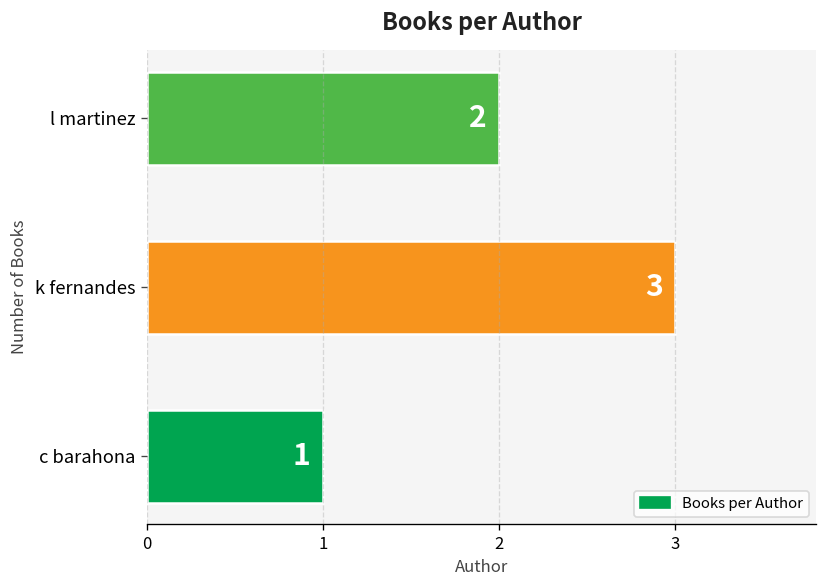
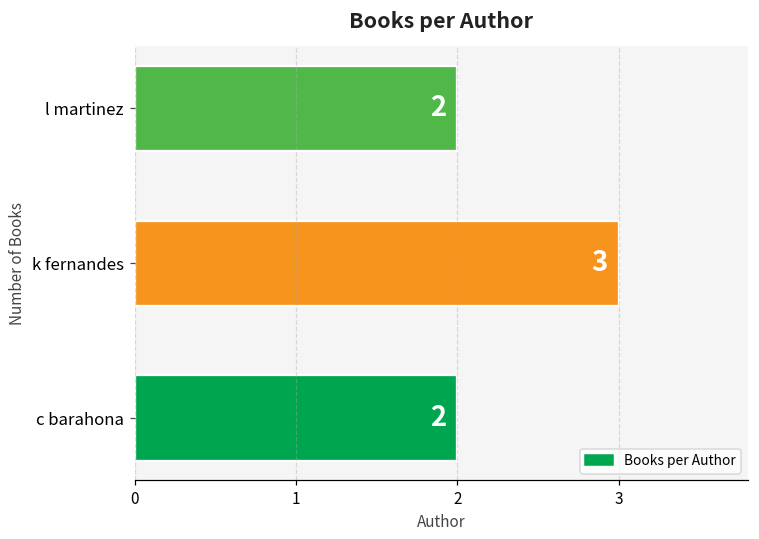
  {
    "l martinez": 2,
    "k fernandes": 3,
-   "c barahona": 1
+   "c barahona": 2
  }
